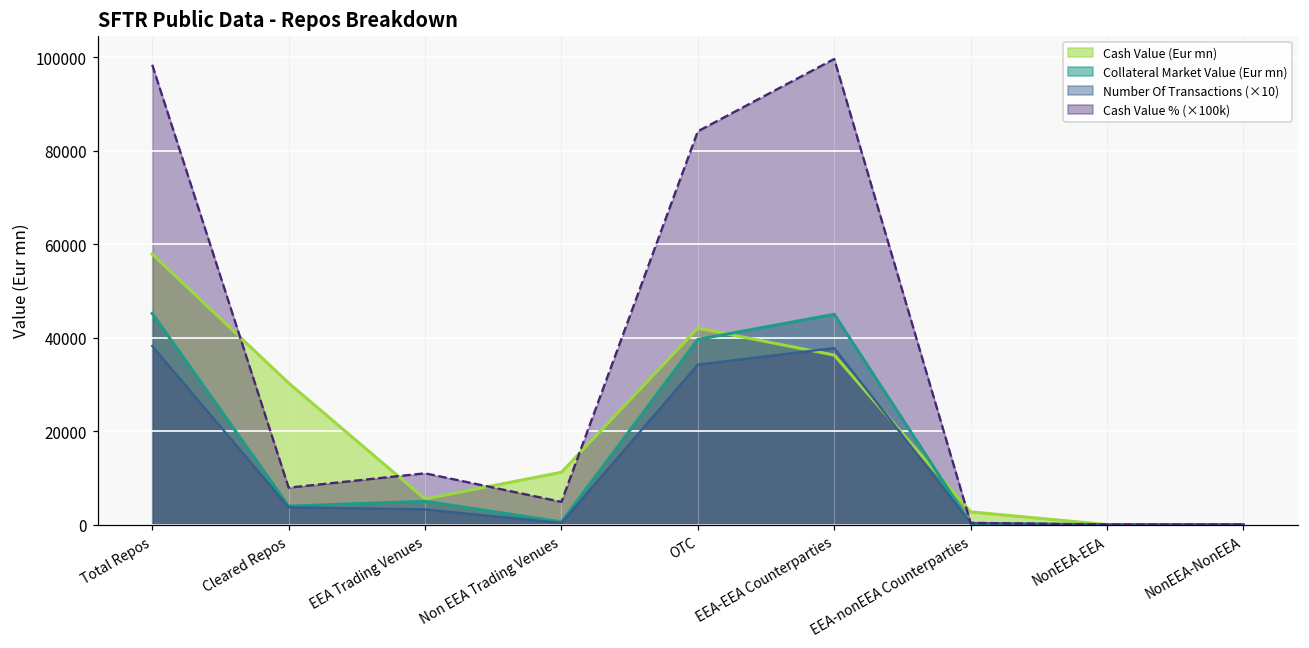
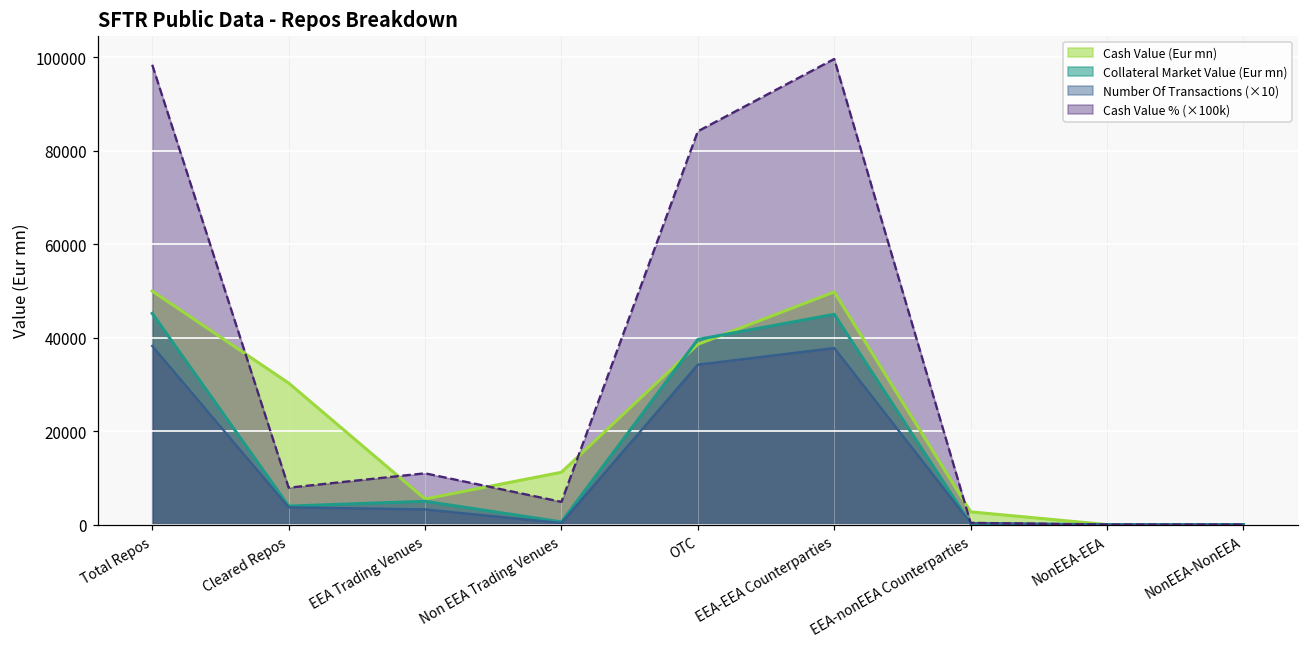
  {
    "Cash Value (Eur mn)": {
-     "Total Repos": 58000,
+     "Total Repos": 50000,
      "Cleared Repos": 30000,
      "Non EEA Trading Venues": 11000,
-     "OTC": 42000,
-     "EEA-EEA Counterparties": 36000,
+     "OTC": 39000,
+     "EEA-EEA Counterparties": 50000,
      "EEA-nonEEA Counterparties": 3000
    }
  }
